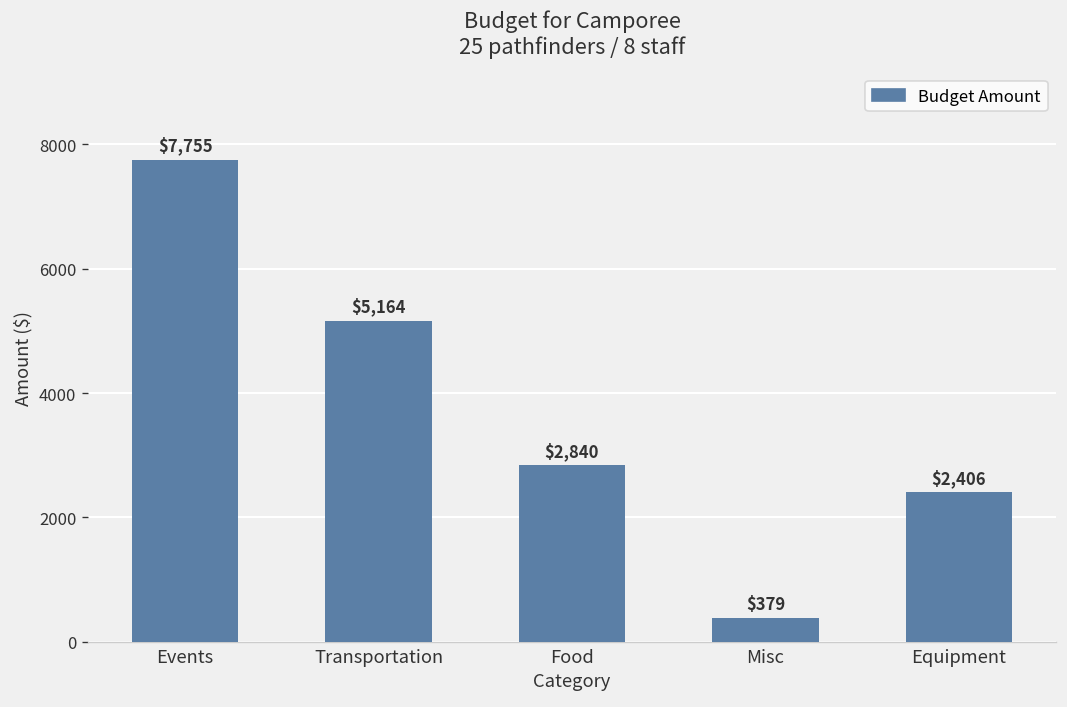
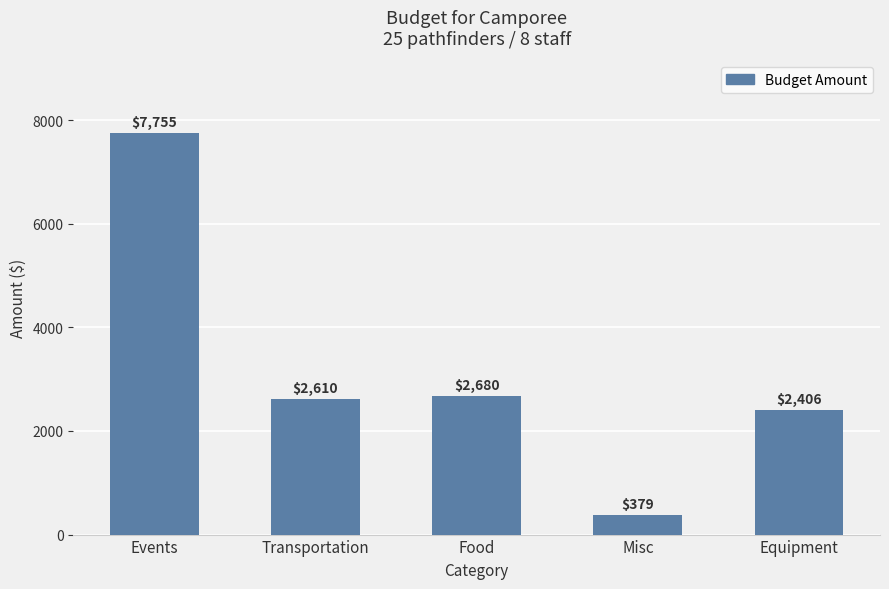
  {
    "Events": "$7,755",
-   "Transportation": "$5,164",
-   "Food": "$2,840",
+   "Transportation": "$2,610",
+   "Food": "$2,680",
    "Misc": "$379",
    "Equipment": "$2,406"
  }
